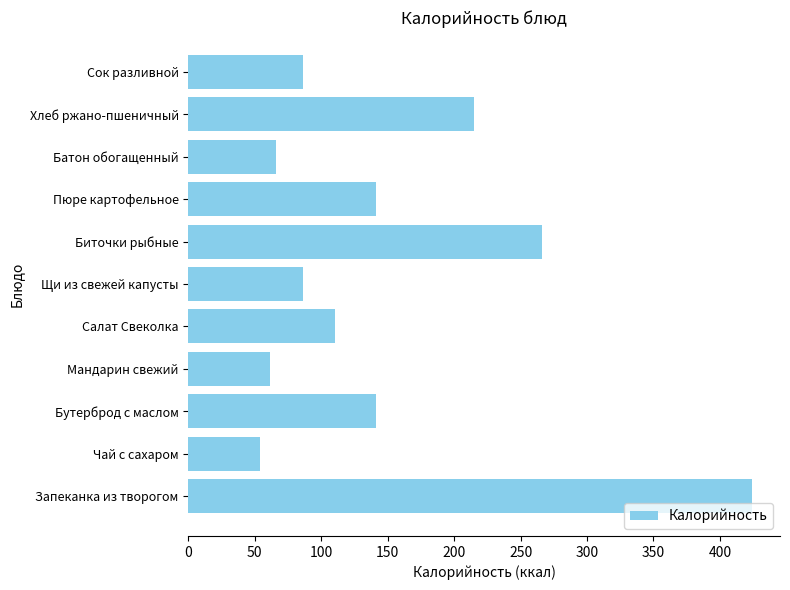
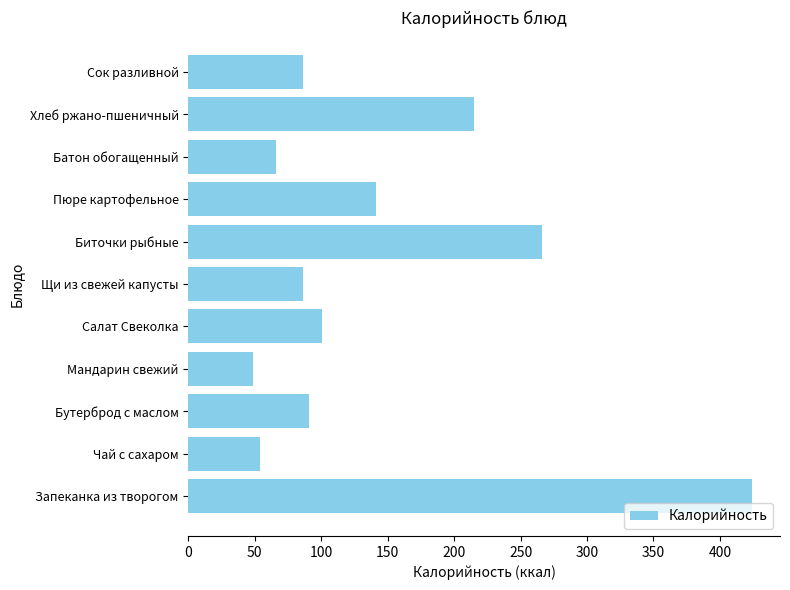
  {
    "Сок разливной": 86,
    "Хлеб ржано-пшеничный": 215,
    "Батон обогащенный": 66,
    "Пюре картофельное": 141,
    "Биточки рыбные": 266,
    "Щи из свежей капусты": 86,
-   "Салат Свеколка": 110,
-   "Мандарин свежий": 61,
-   "Бутерброд с маслом": 141,
+   "Салат Свеколка": 101,
+   "Мандарин свежий": 49,
+   "Бутерброд с маслом": 91,
    "Чай с сахаром": 54,
    "Запеканка из творогом": 424
  }
